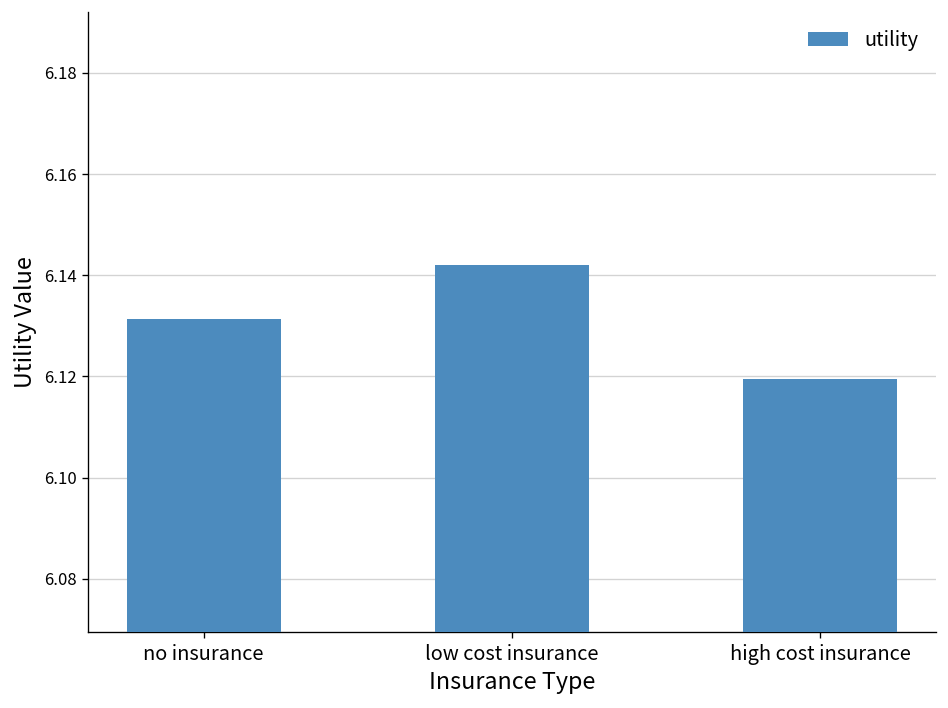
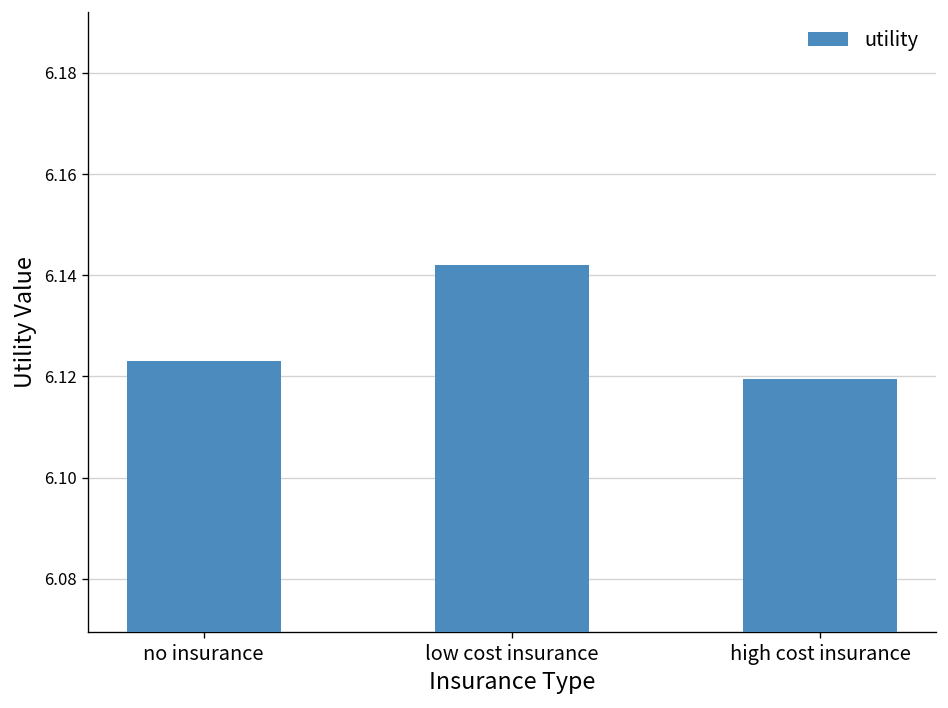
  {
-   "no insurance": 6.131,
+   "no insurance": 6.123,
    "low cost insurance": 6.142,
    "high cost insurance": 6.119
  }
